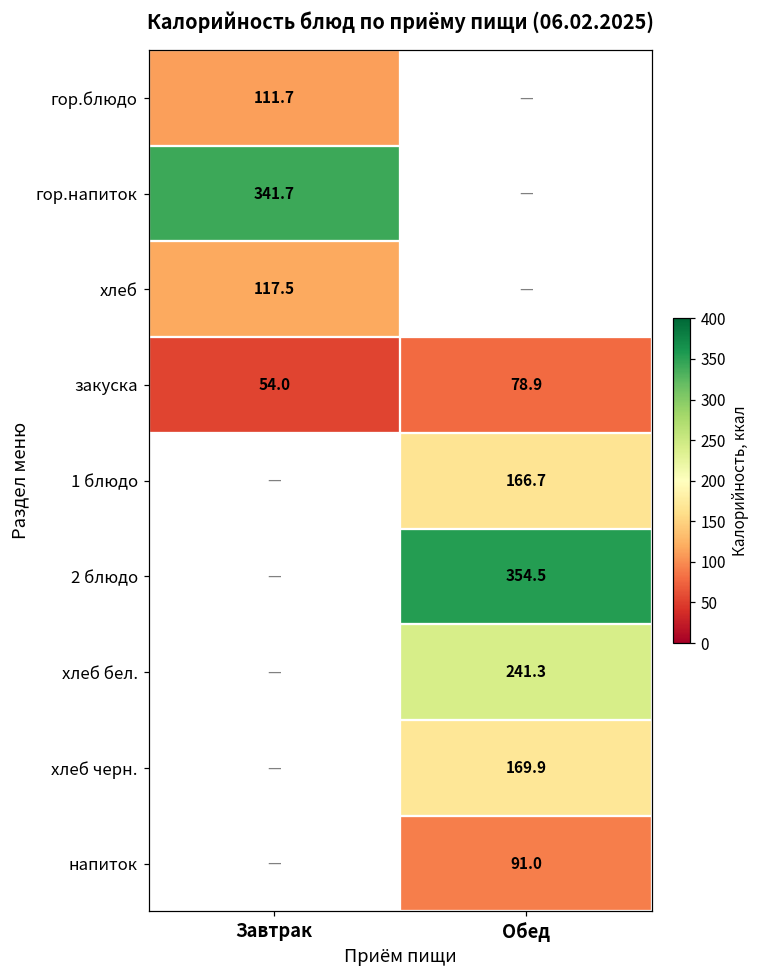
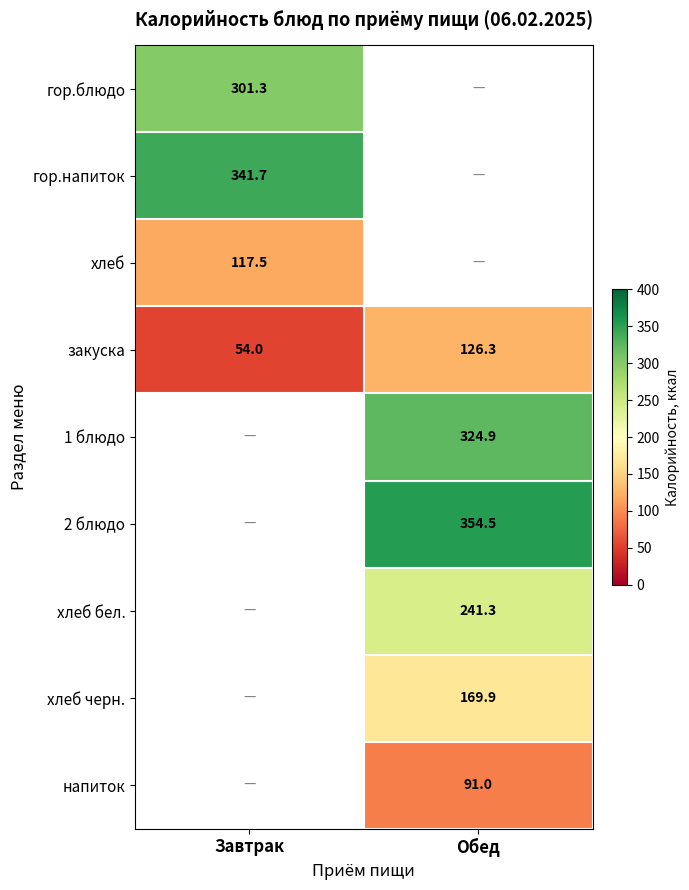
  {
    "гор.блюдо": {
-     "Завтрак": 111.7
+     "Завтрак": 301.3
    },
    "гор.напиток": {
      "Завтрак": 341.7
    },
    "хлеб": {
      "Завтрак": 117.5
    },
    "закуска": {
      "Завтрак": 54.0,
-     "Обед": 78.9
+     "Обед": 126.3
    },
    "1 блюдо": {
-     "Обед": 166.7
+     "Обед": 324.9
    },
    "2 блюдо": {
      "Обед": 354.5
    },
    "хлеб бел.": {
      "Обед": 241.3
    },
    "хлеб черн.": {
      "Обед": 169.9
    },
    "напиток": {
      "Обед": 91.0
    }
  }
